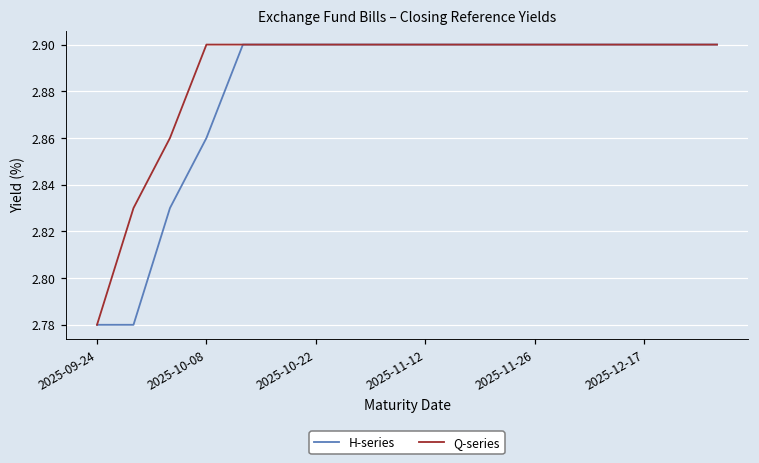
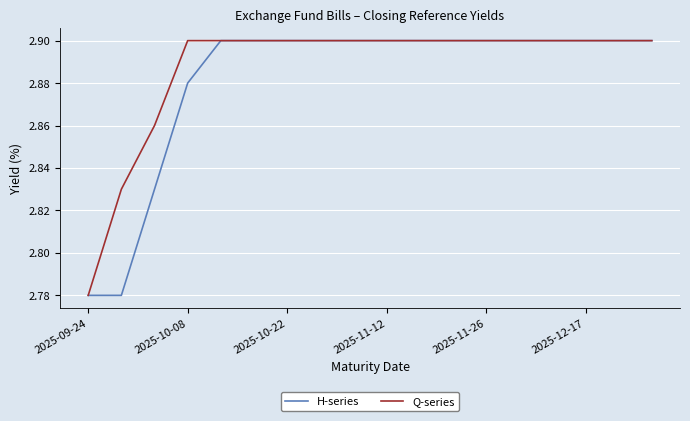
  {
    "H-series": {
-     "2025-10-08": 2.86
+     "2025-10-08": 2.88
    },
    "Q-series": {
      "2025-10-08": 2.90
    }
  }
